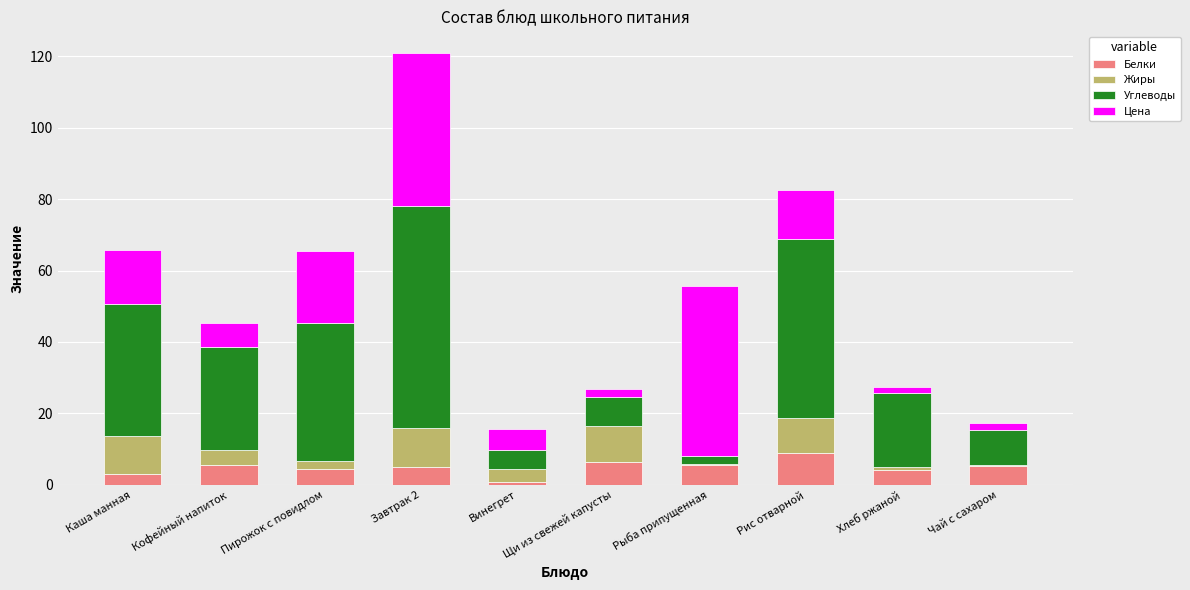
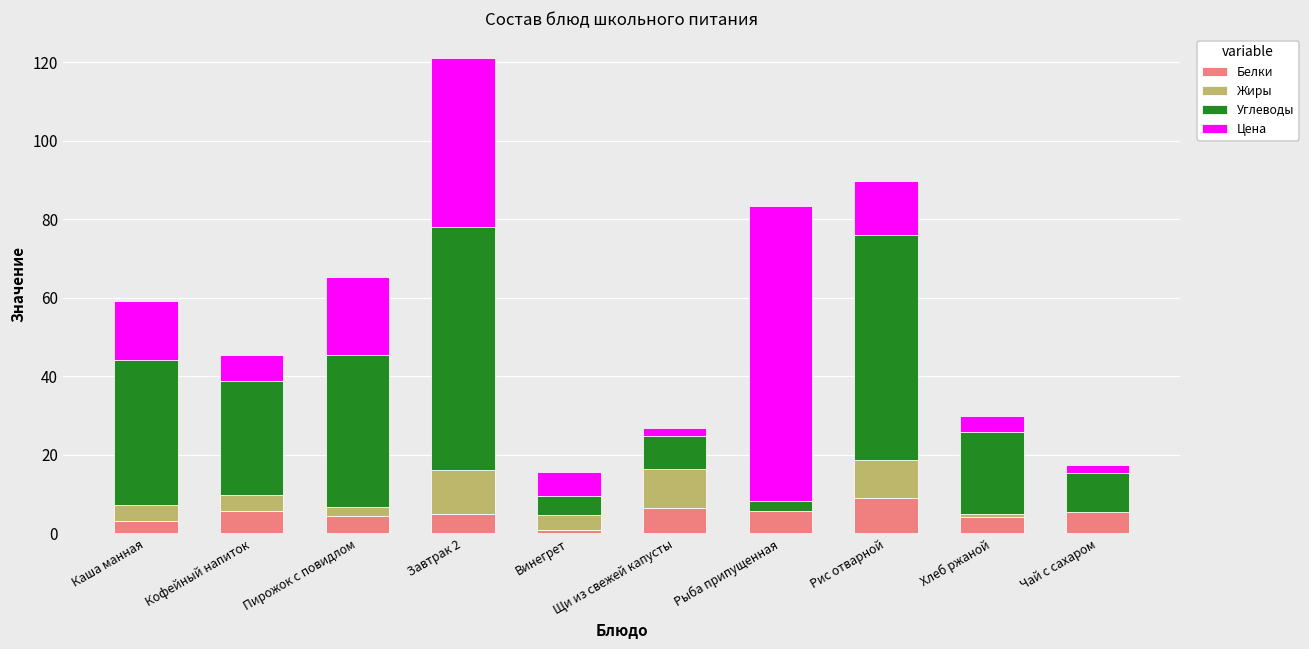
  {
    "Белки": {
      "Каша манная": 3,
      "Кофейный напиток": 6,
      "Пирожок с повидлом": 4,
      "Завтрак 2": 5,
      "Винегрет": 1,
      "Щи из свежей капусты": 6,
      "Рыба припущенная": 6,
      "Рис отварной": 9,
      "Хлеб ржаной": 4,
      "Чай с сахаром": 5
    },
    "Жиры": {
-     "Каша манная": 11,
+     "Каша манная": 4,
      "Кофейный напиток": 4,
      "Пирожок с повидлом": 2,
      "Завтрак 2": 11,
      "Винегрет": 4,
      "Щи из свежей капусты": 10,
      "Рис отварной": 10
    },
    "Углеводы": {
      "Каша манная": 37,
      "Кофейный напиток": 29,
      "Пирожок с повидлом": 39,
      "Завтрак 2": 62,
      "Винегрет": 5,
      "Щи из свежей капусты": 8,
      "Рыба припущенная": 2,
-     "Рис отварной": 50,
+     "Рис отварной": 57,
      "Хлеб ржаной": 21,
      "Чай с сахаром": 10
    },
    "Цена": {
      "Каша манная": 15,
      "Кофейный напиток": 7,
      "Пирожок с повидлом": 20,
      "Завтрак 2": 43,
      "Винегрет": 6,
      "Щи из свежей капусты": 2,
-     "Рыба припущенная": 48,
+     "Рыба припущенная": 75,
      "Рис отварной": 14,
-     "Хлеб ржаной": 2,
+     "Хлеб ржаной": 4,
      "Чай с сахаром": 2
    }
  }
